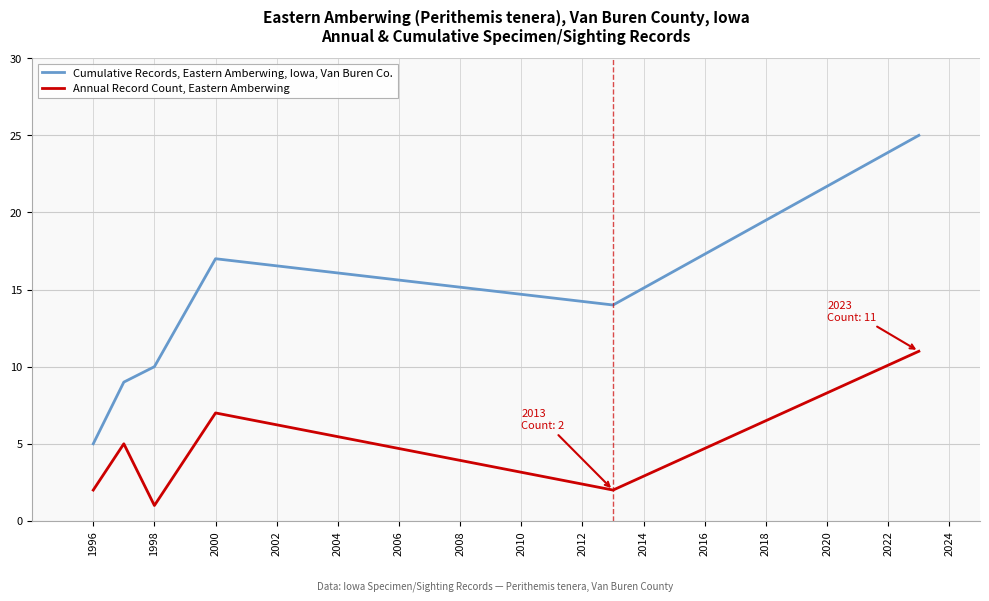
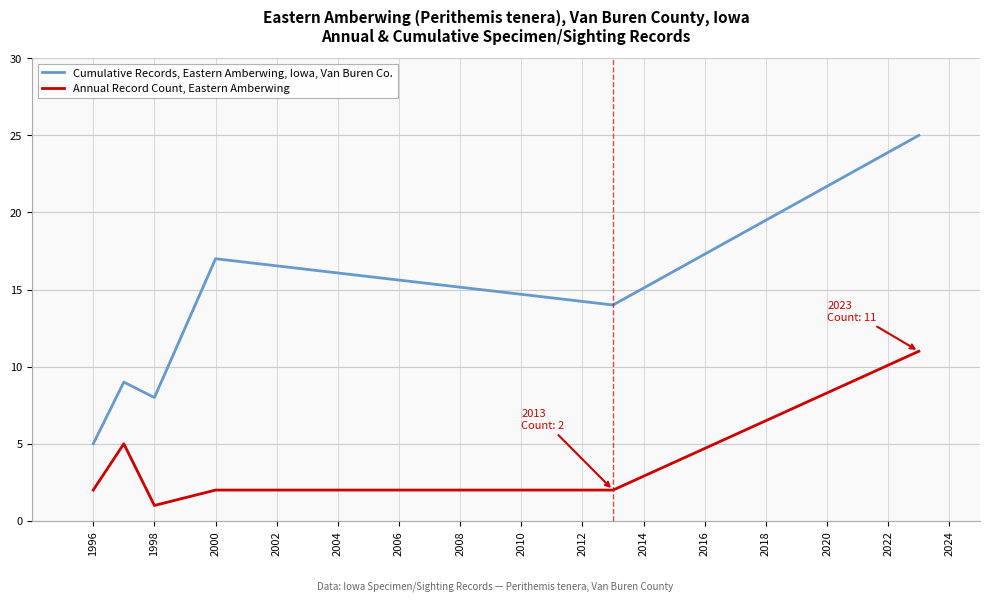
  {
    "Cumulative Records, Eastern Amberwing, Iowa, Van Buren Co.": {
      "1996": 5,
-     "1998": 10,
+     "1998": 8,
      "2000": 17
    },
    "Annual Record Count, Eastern Amberwing": {
      "1996": 2,
      "1998": 1,
-     "2000": 7
+     "2000": 2
    }
  }
